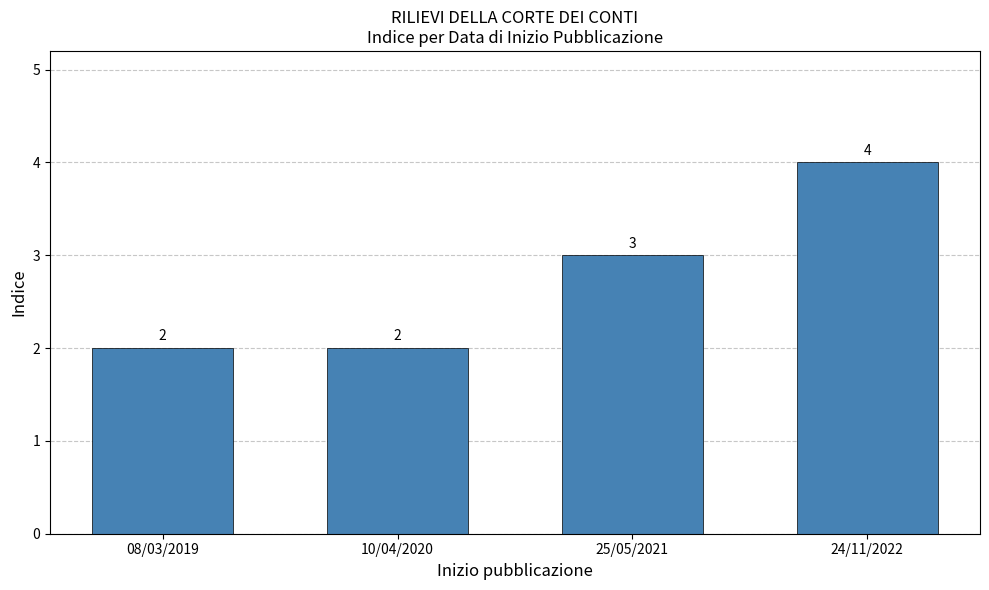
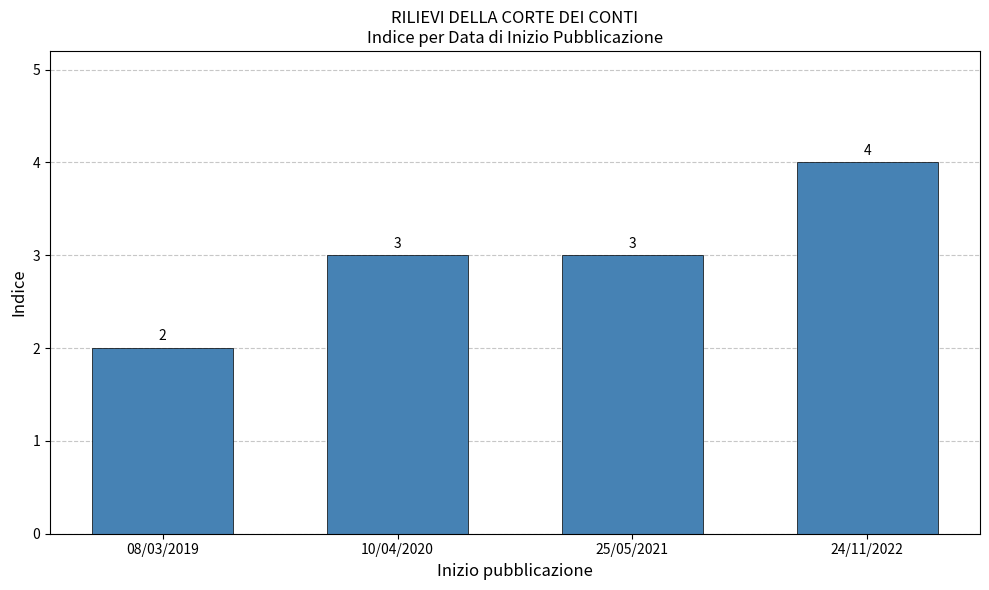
  {
    "08/03/2019": 2,
-   "10/04/2020": 2,
+   "10/04/2020": 3,
    "25/05/2021": 3,
    "24/11/2022": 4
  }
